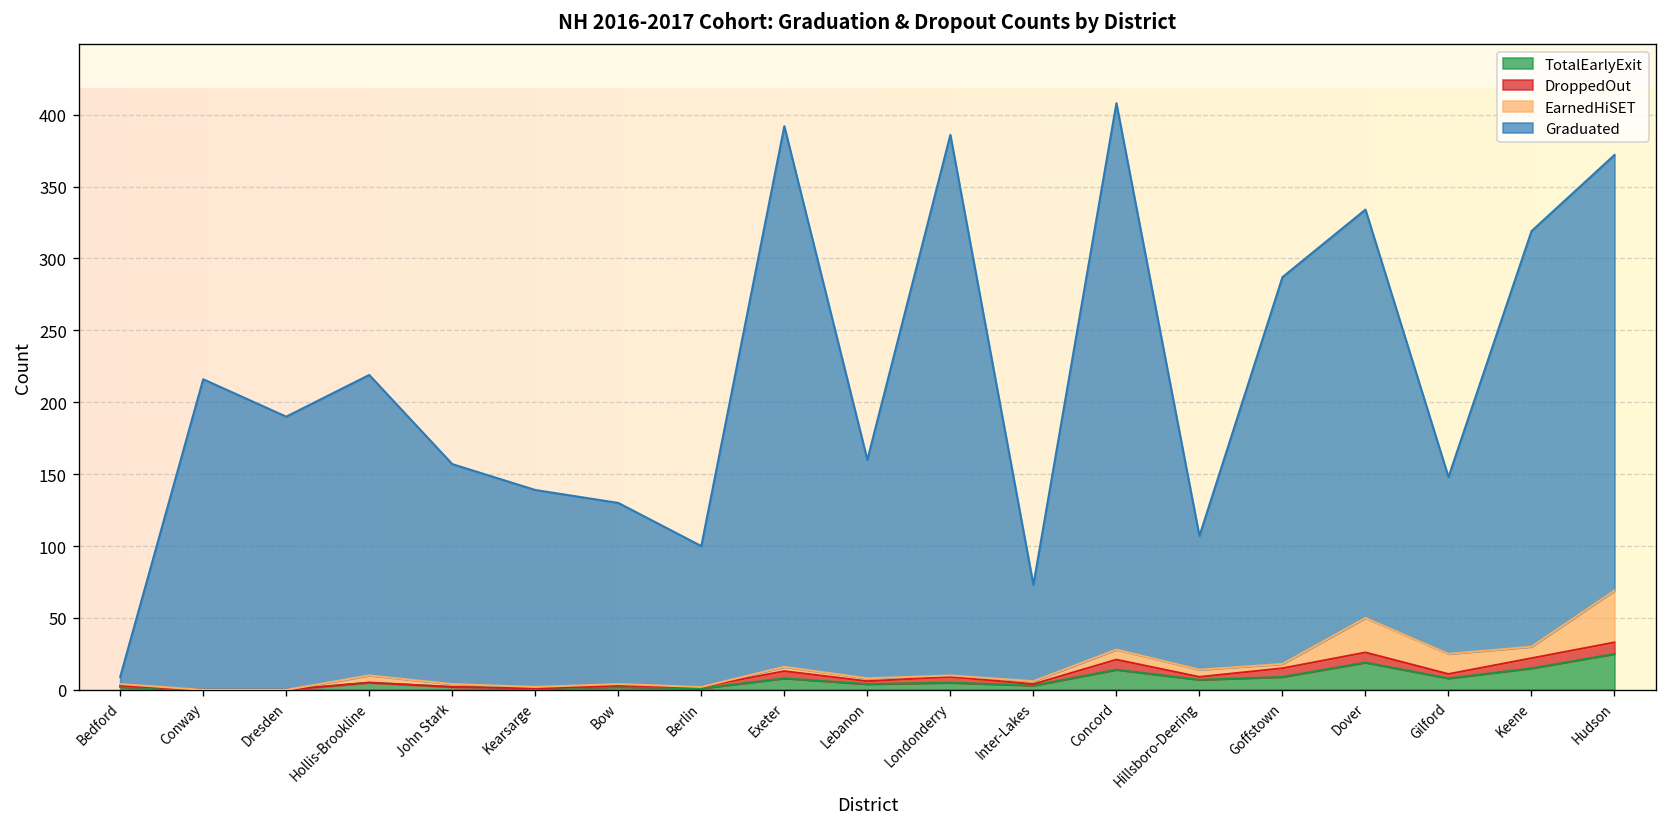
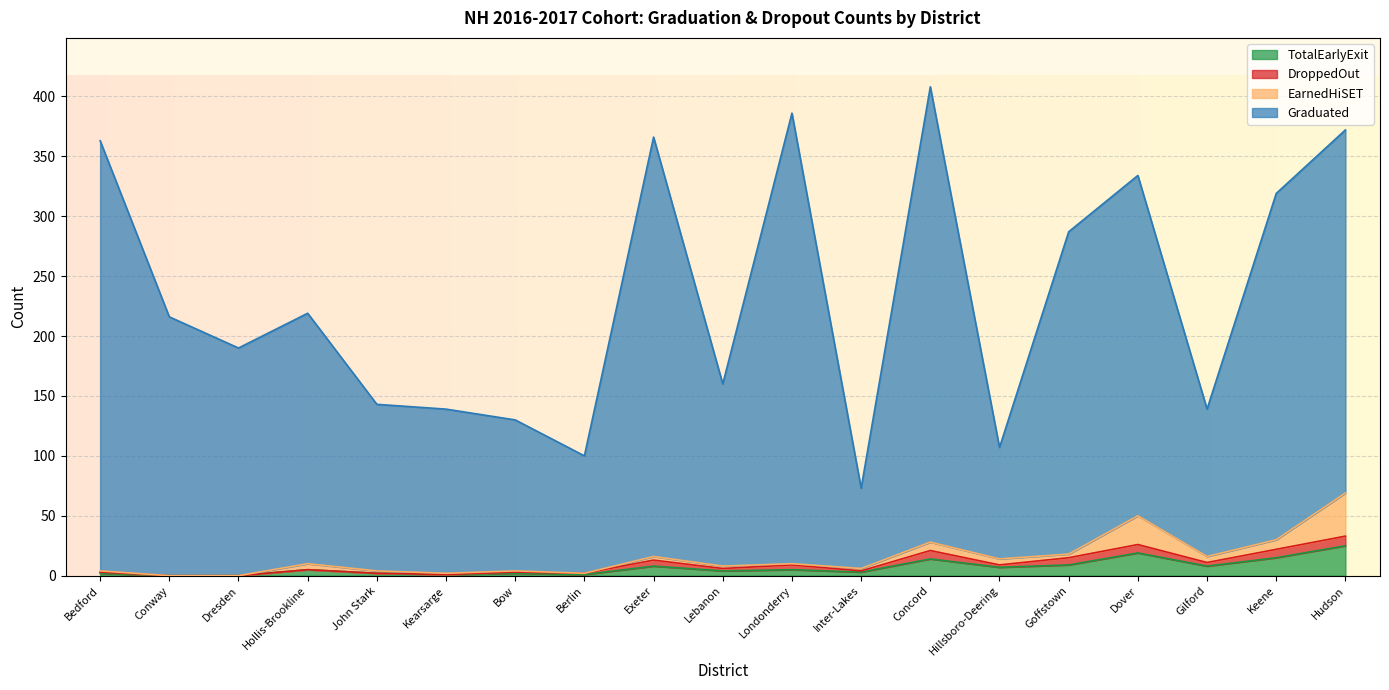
  {
    "TotalEarlyExit": {
      "Exeter": 8,
      "Londonderry": 5,
      "Concord": 14,
      "Goffstown": 9,
      "Dover": 19,
      "Gilford": 8,
      "Keene": 15,
      "Hudson": 25
    },
    "DroppedOut": {
      "Exeter": 5,
      "Concord": 7,
      "Goffstown": 6,
      "Dover": 7,
      "Gilford": 3,
      "Keene": 7,
      "Hudson": 8
    },
    "EarnedHiSET": {
      "Hollis-Brookline": 5,
      "Exeter": 3,
      "Concord": 7,
      "Hillsboro-Deering": 5,
      "Goffstown": 3,
      "Dover": 24,
-     "Gilford": 14,
+     "Gilford": 5,
      "Keene": 8,
      "Hudson": 36
    },
    "Graduated": {
-     "Bedford": 5,
+     "Bedford": 359,
      "Conway": 216,
      "Dresden": 190,
      "Hollis-Brookline": 209,
-     "John Stark": 153,
+     "John Stark": 139,
      "Kearsarge": 137,
      "Bow": 126,
      "Berlin": 98,
-     "Exeter": 376,
+     "Exeter": 350,
      "Lebanon": 152,
      "Londonderry": 376,
      "Inter-Lakes": 67,
      "Concord": 380,
      "Hillsboro-Deering": 93,
      "Goffstown": 269,
      "Dover": 284,
      "Gilford": 123,
      "Keene": 289,
      "Hudson": 303
    }
  }
